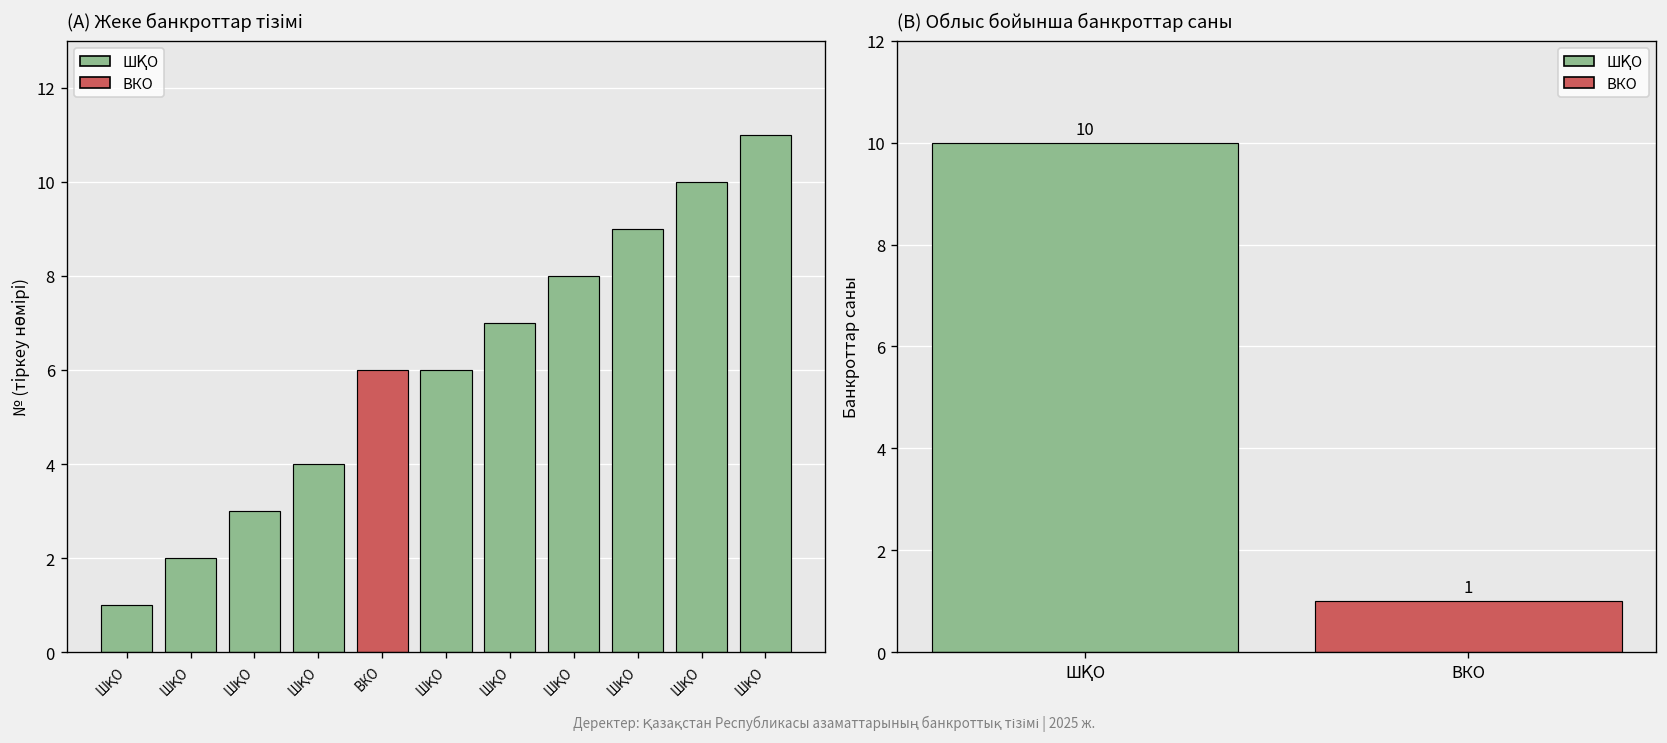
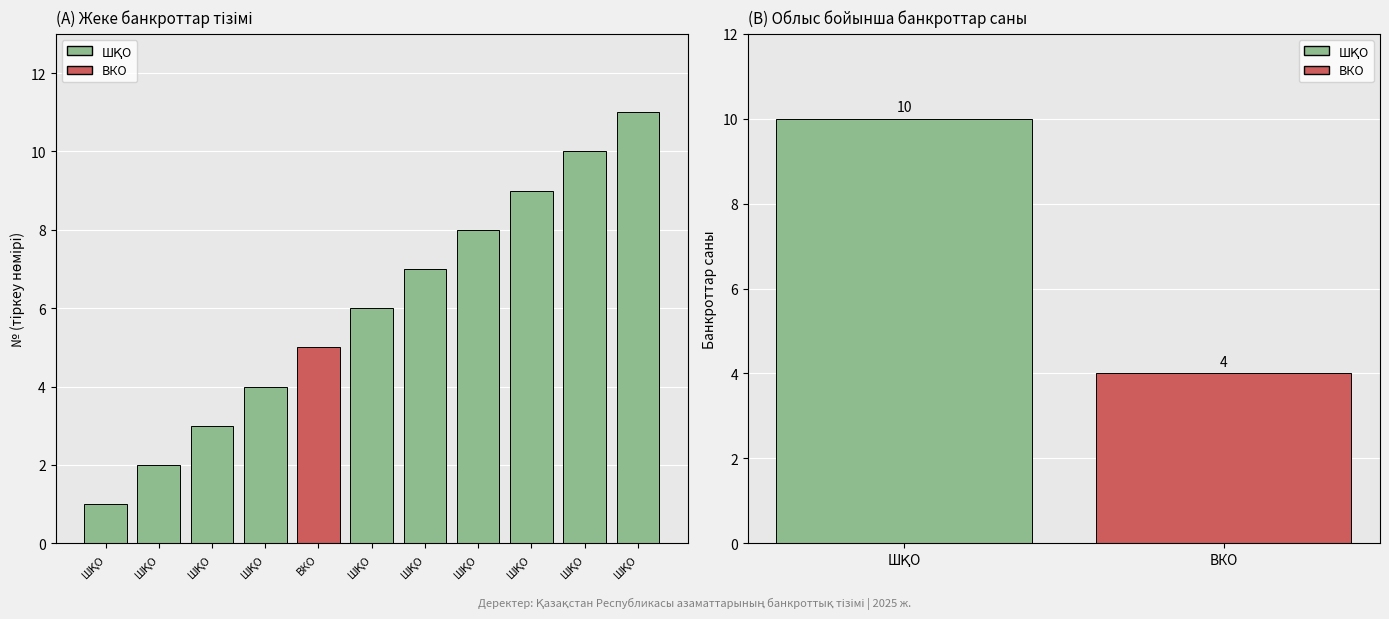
  {
    "(A) Жеке банкроттар тізімі": {
-     "ВКО": 6
+     "ВКО": 5
    },
    "(B) Облыс бойынша банкроттар саны": {
      "ШҚО": 10,
-     "ВКО": 1
+     "ВКО": 4
    }
  }
